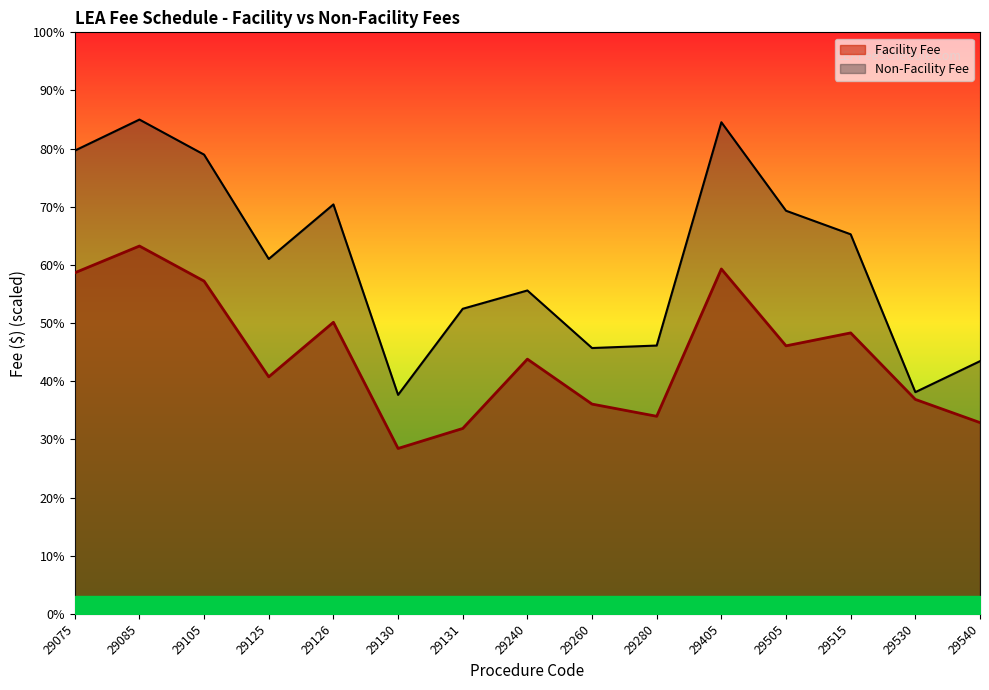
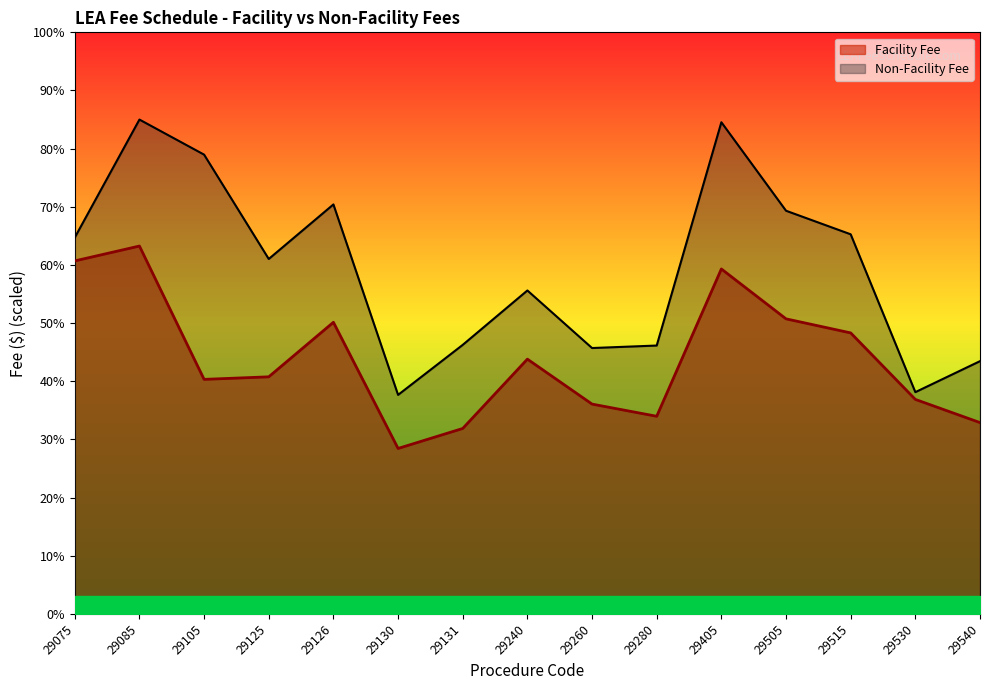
  {
    "Facility Fee": {
-     "29075": "59%",
+     "29075": "61%",
      "29085": "63%",
-     "29105": "57%",
+     "29105": "40%",
      "29125": "41%",
      "29126": "50%",
      "29130": "28%",
      "29131": "32%",
      "29240": "44%",
      "29260": "36%",
      "29280": "34%",
      "29405": "59%",
-     "29505": "46%",
+     "29505": "51%",
      "29515": "48%",
      "29530": "37%",
      "29540": "33%"
    },
    "Non-Facility Fee": {
-     "29075": "80%",
+     "29075": "65%",
      "29085": "85%",
      "29105": "79%",
      "29125": "61%",
      "29126": "70%",
      "29130": "38%",
-     "29131": "52%",
+     "29131": "46%",
      "29240": "56%",
      "29260": "46%",
      "29280": "46%",
      "29405": "85%",
      "29505": "69%",
      "29515": "65%",
      "29530": "38%",
      "29540": "43%"
    }
  }
